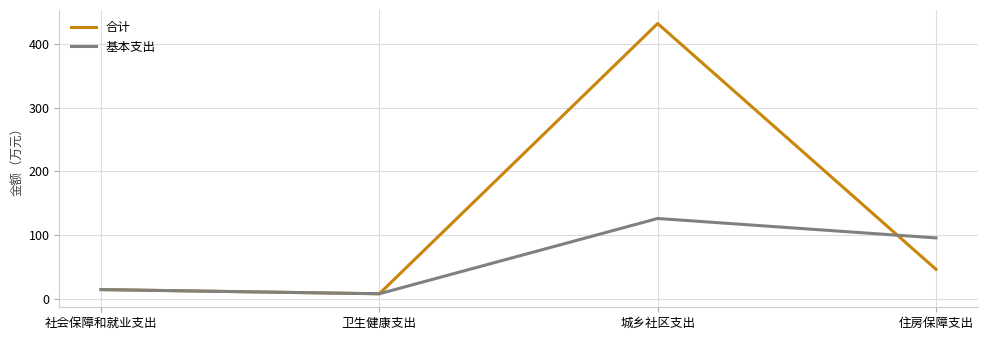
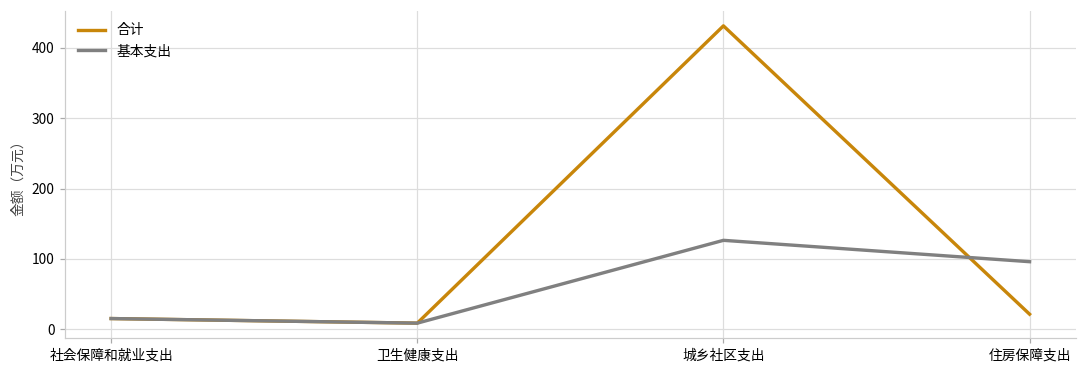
  {
    "合计": {
      "城乡社区支出": 430,
-     "住房保障支出": 50
+     "住房保障支出": 20
    },
    "基本支出": {
      "城乡社区支出": 130,
      "住房保障支出": 100
    }
  }
